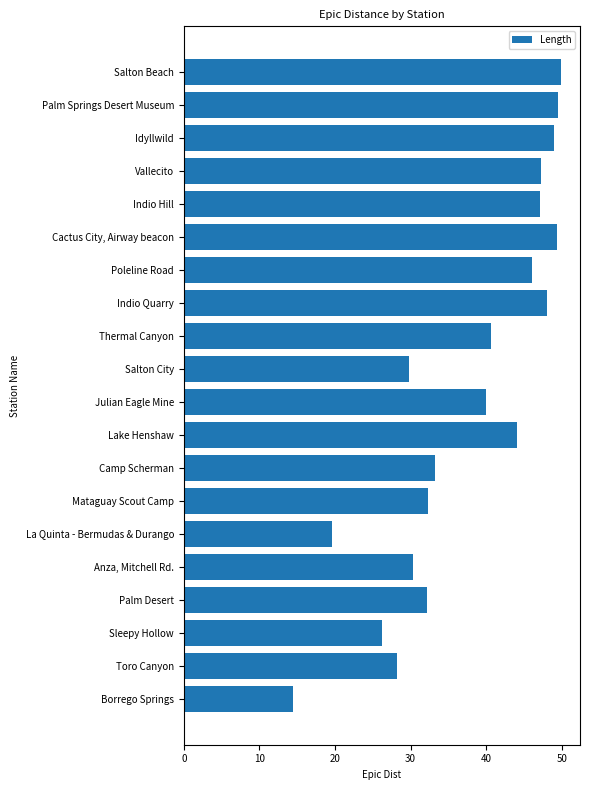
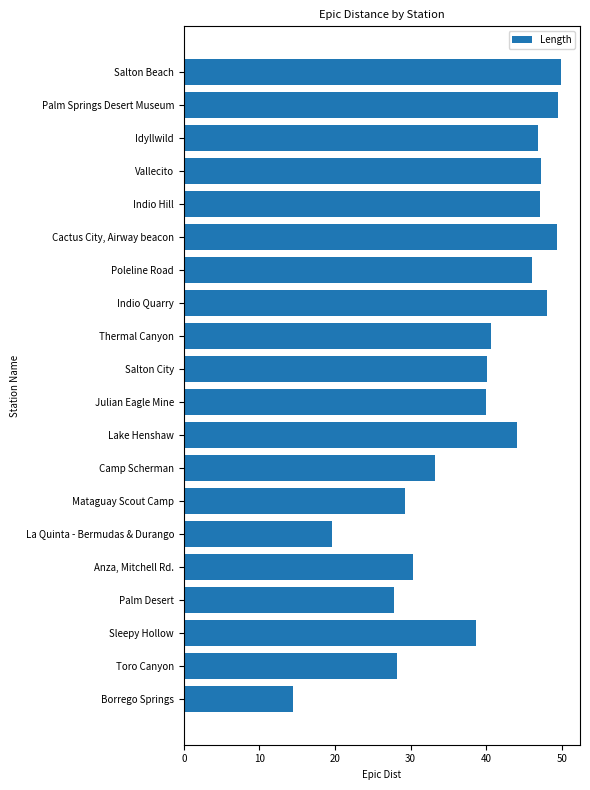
  {
    "Salton Beach": 50,
    "Palm Springs Desert Museum": 50,
-   "Idyllwild": 49,
+   "Idyllwild": 47,
    "Vallecito": 47,
    "Indio Hill": 47,
    "Cactus City, Airway beacon": 49,
    "Poleline Road": 46,
    "Indio Quarry": 48,
    "Thermal Canyon": 41,
-   "Salton City": 30,
+   "Salton City": 40,
    "Julian Eagle Mine": 40,
    "Lake Henshaw": 44,
    "Camp Scherman": 33,
-   "Mataguay Scout Camp": 32,
+   "Mataguay Scout Camp": 29,
    "La Quinta - Bermudas & Durango": 20,
    "Anza, Mitchell Rd.": 30,
-   "Palm Desert": 32,
-   "Sleepy Hollow": 26,
+   "Palm Desert": 28,
+   "Sleepy Hollow": 39,
    "Toro Canyon": 28,
    "Borrego Springs": 15
  }
